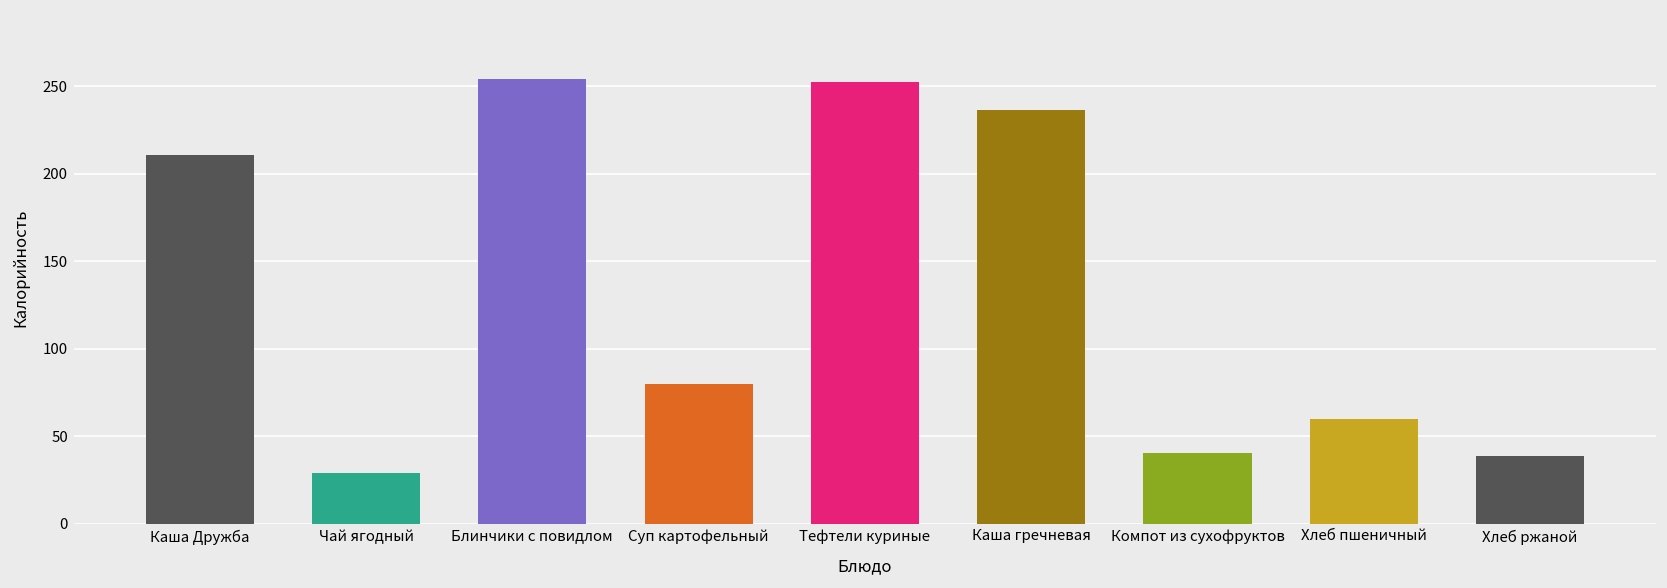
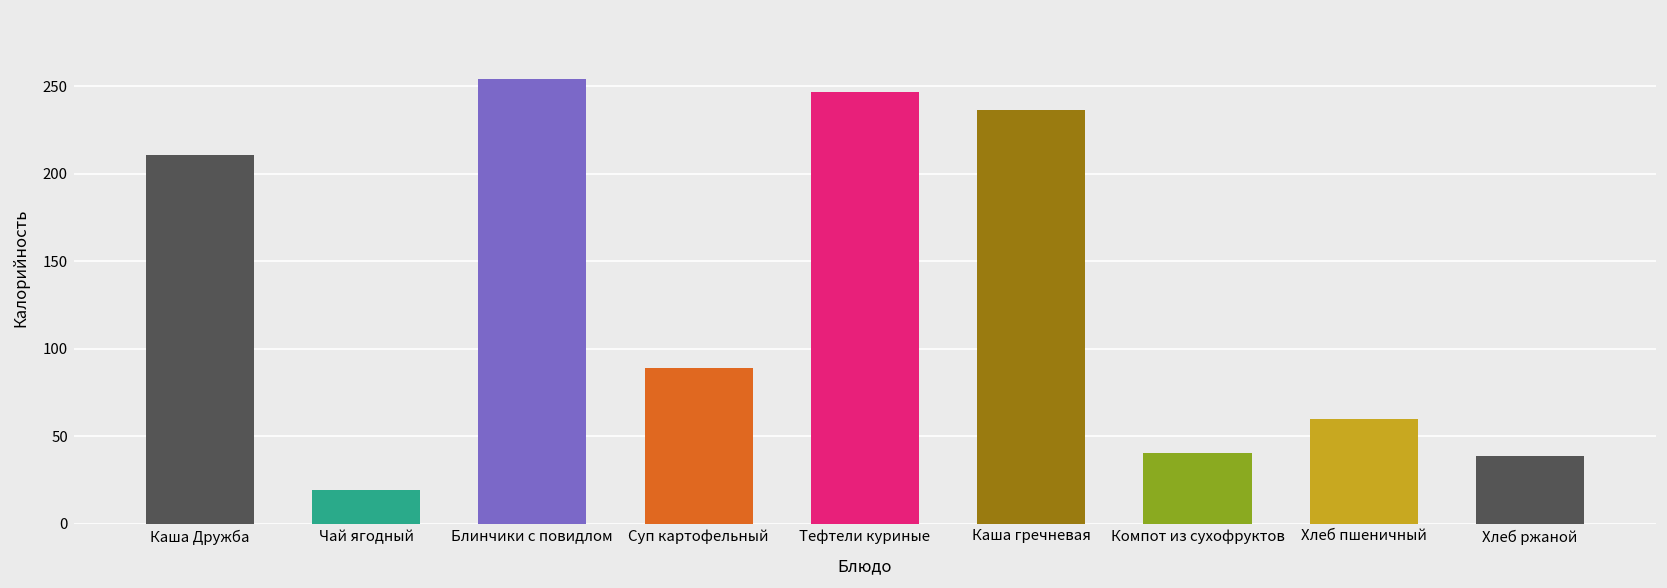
  {
    "Каша Дружба": 211,
-   "Чай ягодный": 29,
+   "Чай ягодный": 19,
    "Блинчики с повидлом": 254,
-   "Суп картофельный": 80,
-   "Тефтели куриные": 252,
+   "Суп картофельный": 89,
+   "Тефтели куриные": 247,
    "Каша гречневая": 236,
    "Компот из сухофруктов": 40,
    "Хлеб пшеничный": 60,
    "Хлеб ржаной": 39
  }
